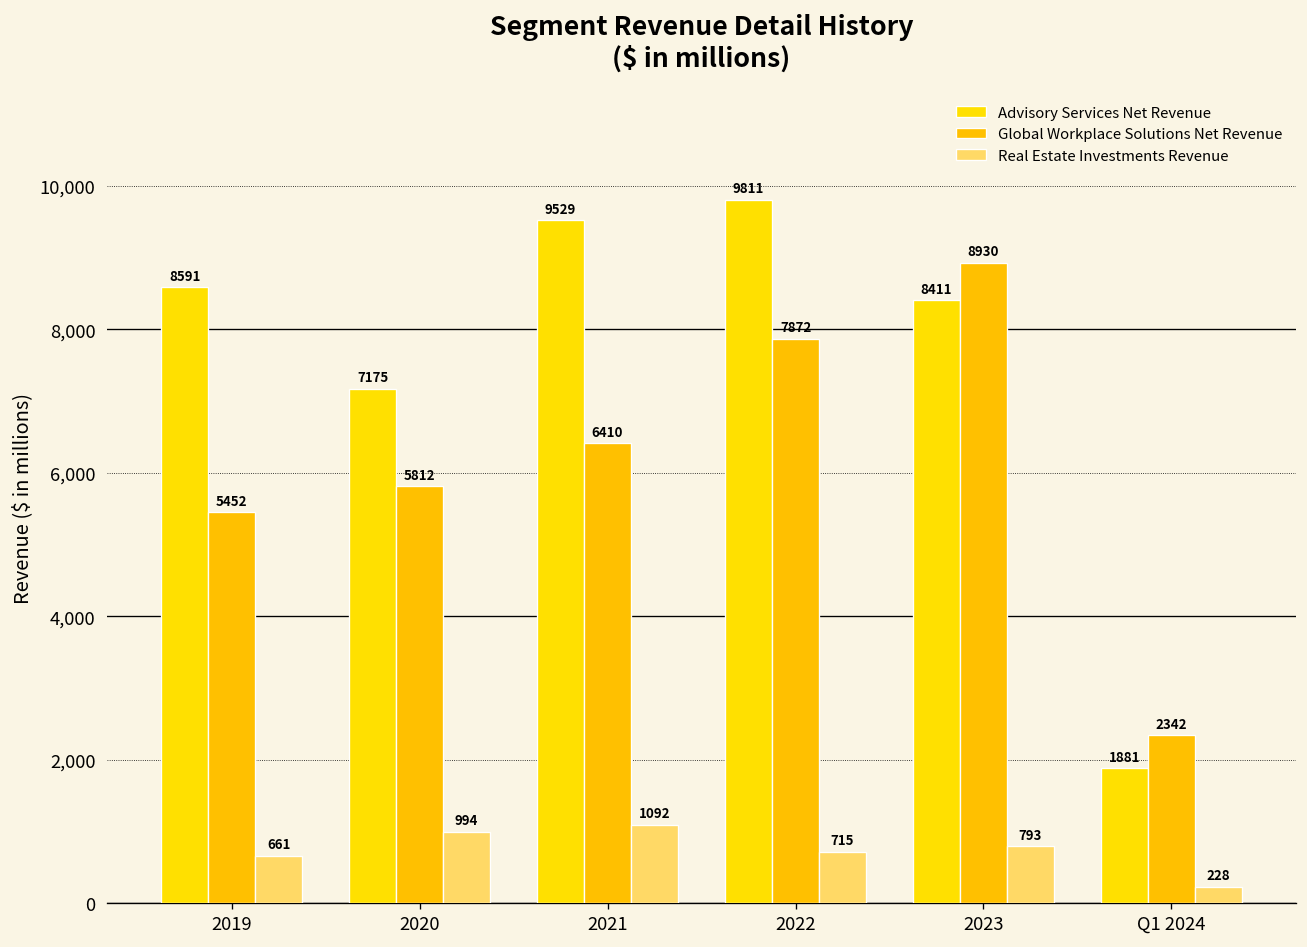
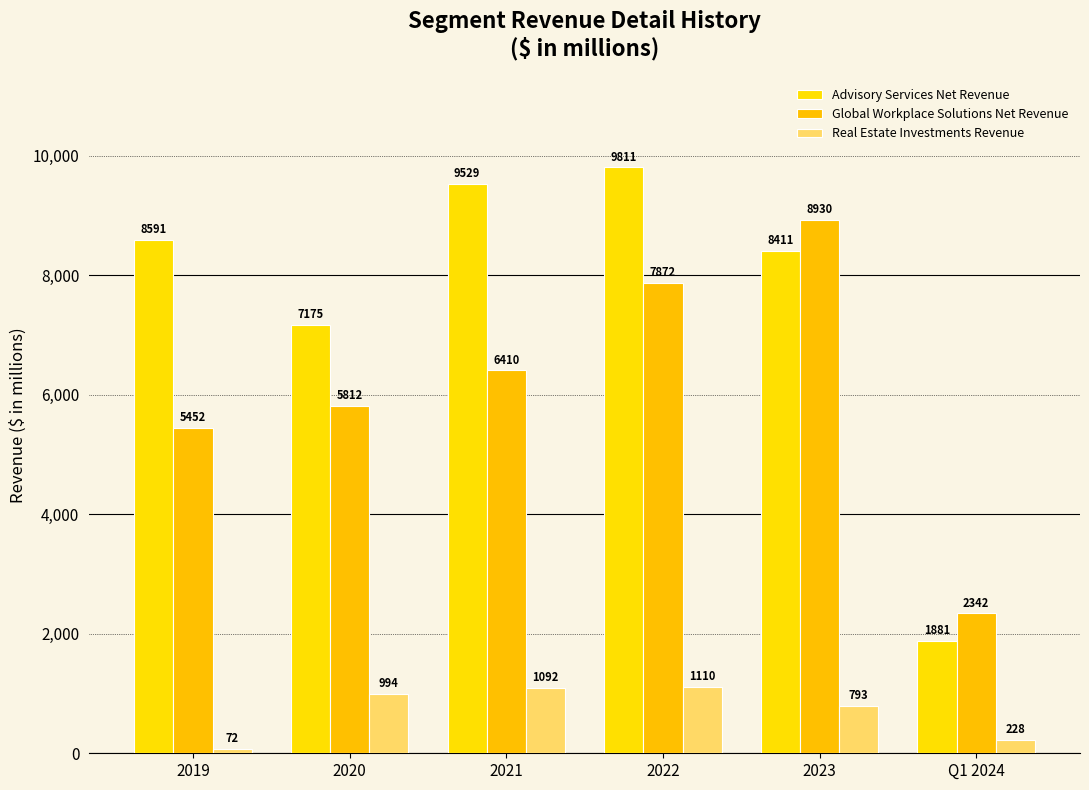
  {
    "Real Estate Investments Revenue": {
-     "2019": 661,
+     "2019": 72,
      "2020": 994,
      "2021": 1092,
-     "2022": 715,
+     "2022": 1110,
      "2023": 793,
      "Q1 2024": 228
    }
  }
